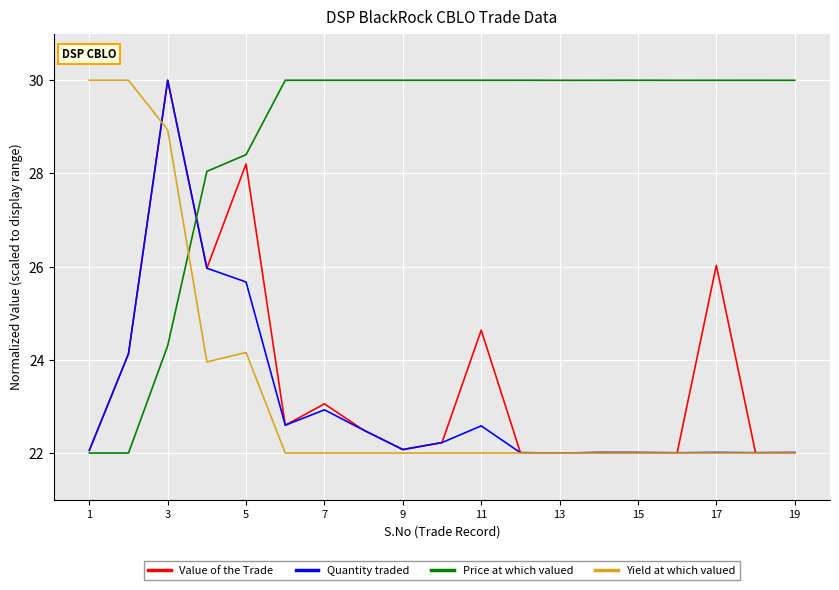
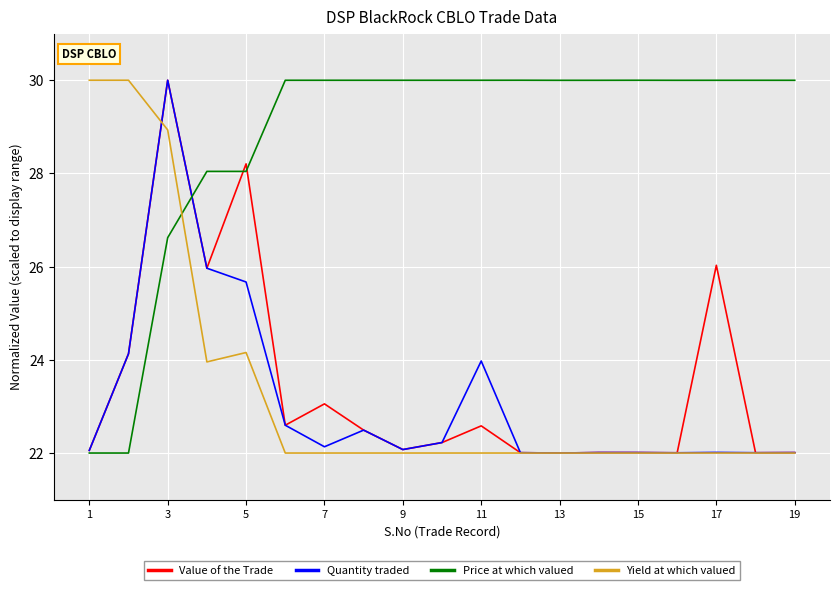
  {
    "Value of the Trade": {
      "5": 28.2,
      "7": 23.1,
-     "11": 24.6,
+     "11": 22.6,
      "17": 26.0
    },
    "Quantity traded": {
      "5": 25.7,
-     "7": 22.9,
-     "11": 22.6
+     "7": 22.1,
+     "11": 24.0
    },
    "Price at which valued": {
      "1": 22.0,
-     "3": 24.3,
-     "5": 28.4,
+     "3": 26.6,
+     "5": 28.0,
      "7": 30.0,
      "9": 30.0,
      "11": 30.0,
      "13": 30.0,
      "15": 30.0,
      "17": 30.0,
      "19": 30.0
    },
    "Yield at which valued": {
      "1": 30.0,
      "3": 28.9,
      "5": 24.2,
      "7": 22.0,
      "9": 22.0,
      "11": 22.0
    }
  }
